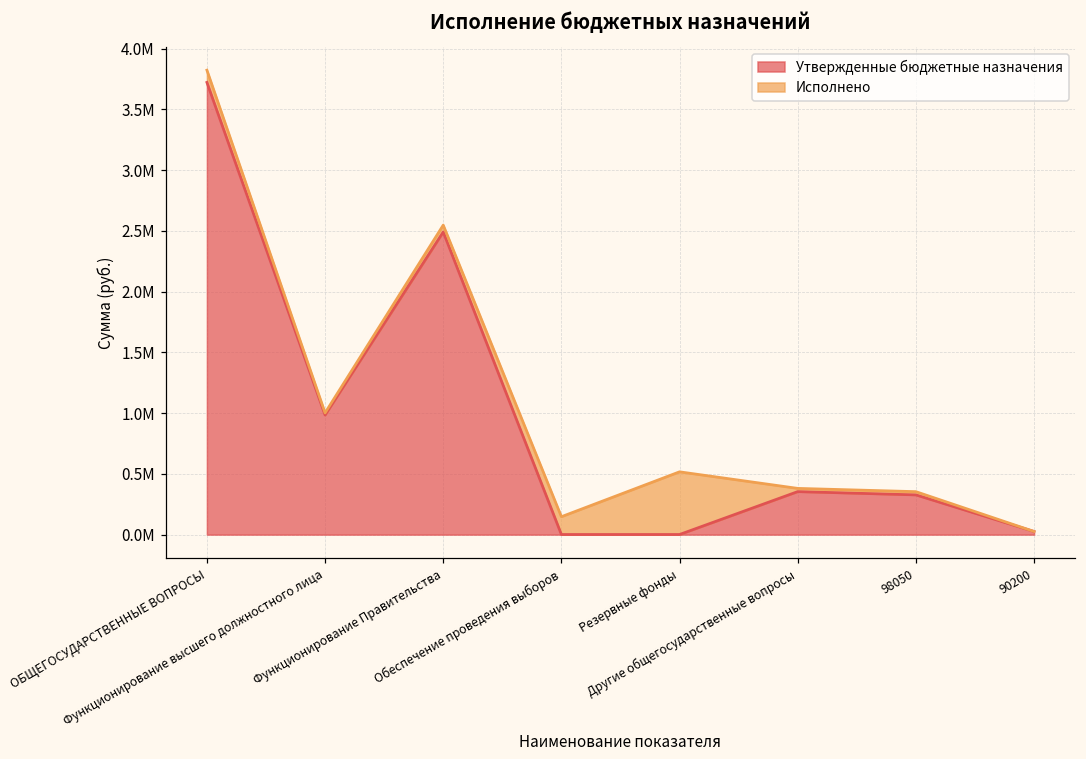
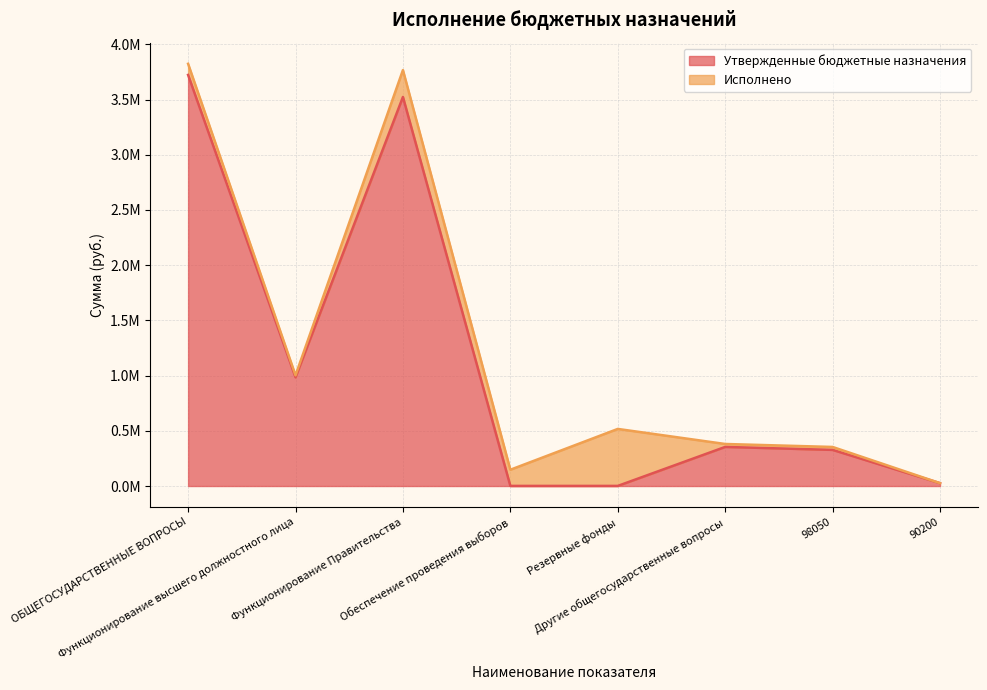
  {
    "Утвержденные бюджетные назначения": {
      "ОБЩЕГОСУДАРСТВЕННЫЕ ВОПРОСЫ": 3720000,
-     "Функционирование Правительства": 2490000,
+     "Функционирование Правительства": 3520000,
      "Обеспечение проведения выборов": 0,
      "Резервные фонды": 0,
      "Другие общегосударственные вопросы": 350000,
      "98050": 330000
    },
    "Исполнено": {
      "ОБЩЕГОСУДАРСТВЕННЫЕ ВОПРОСЫ": 100000,
-     "Функционирование Правительства": 60000,
+     "Функционирование Правительства": 240000,
      "Обеспечение проведения выборов": 150000,
      "Резервные фонды": 520000,
      "Другие общегосударственные вопросы": 30000,
      "98050": 30000
    }
  }
